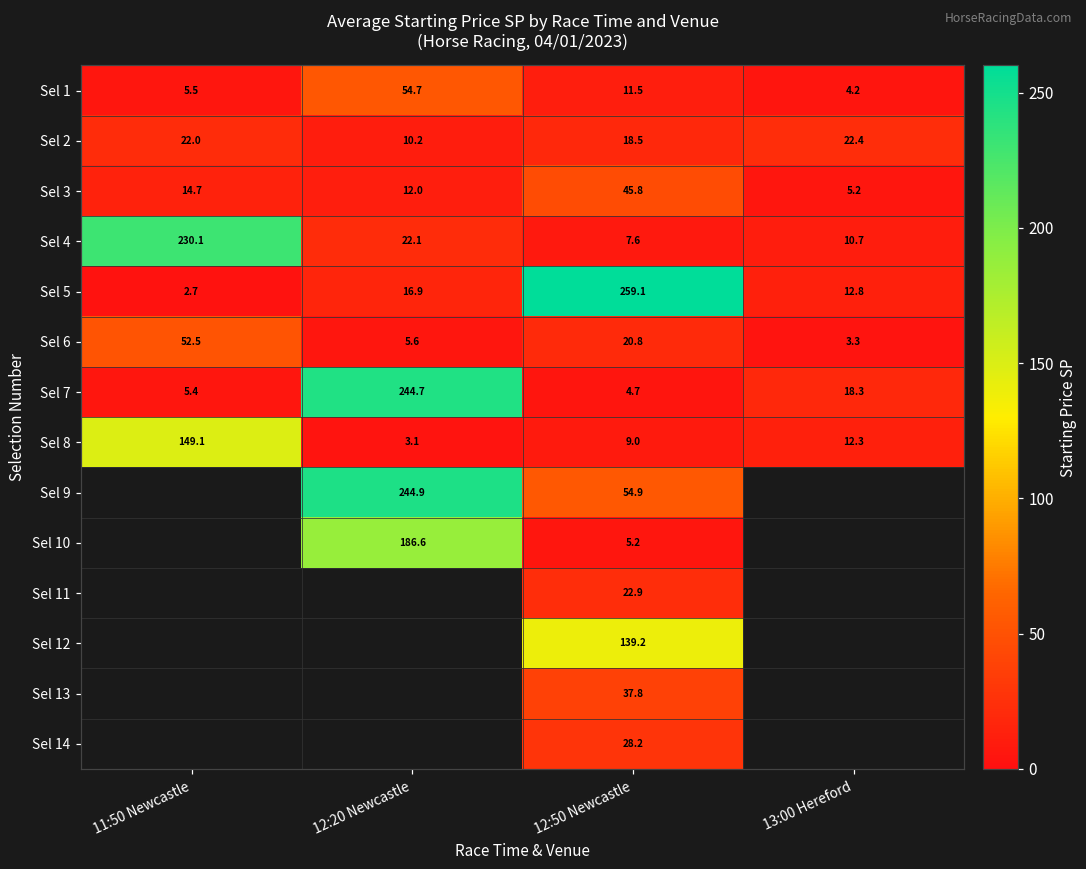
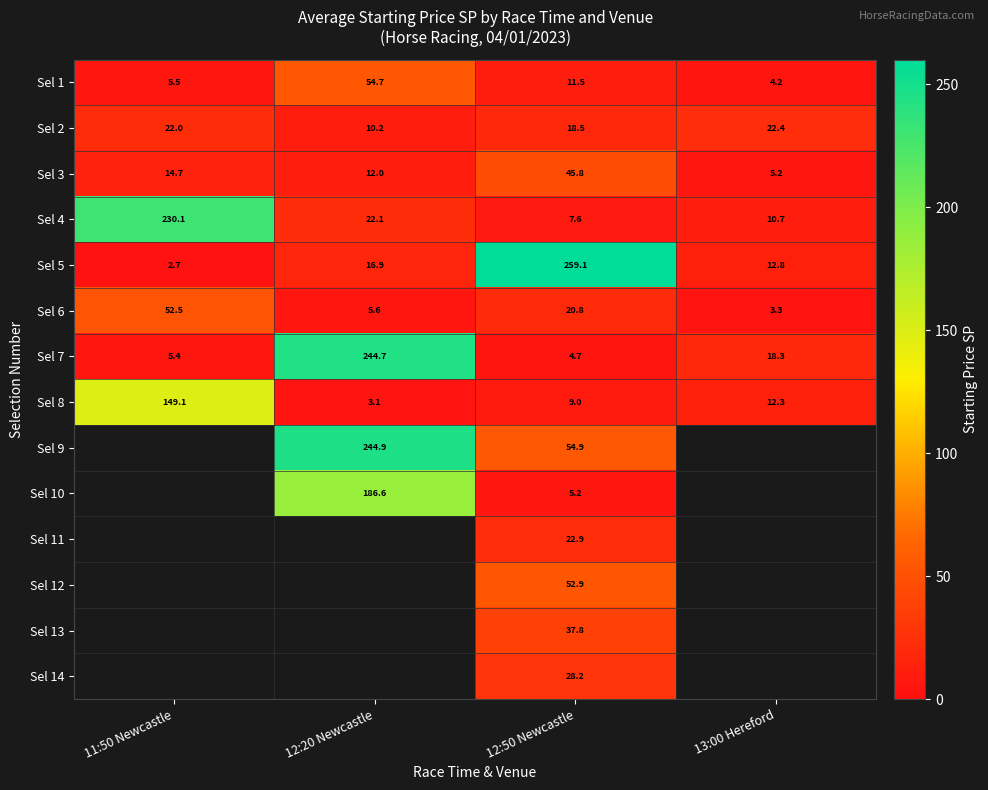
  {
    "Sel 1": {
      "11:50 Newcastle": 5.5,
      "12:20 Newcastle": 54.7,
      "12:50 Newcastle": 11.5,
      "13:00 Hereford": 4.2
    },
    "Sel 2": {
      "11:50 Newcastle": 22.0,
      "12:20 Newcastle": 10.2,
      "12:50 Newcastle": 18.5,
      "13:00 Hereford": 22.4
    },
    "Sel 3": {
      "11:50 Newcastle": 14.7,
      "12:20 Newcastle": 12.0,
      "12:50 Newcastle": 45.8,
      "13:00 Hereford": 5.2
    },
    "Sel 4": {
      "11:50 Newcastle": 230.1,
      "12:20 Newcastle": 22.1,
      "12:50 Newcastle": 7.6,
      "13:00 Hereford": 10.7
    },
    "Sel 5": {
      "11:50 Newcastle": 2.7,
      "12:20 Newcastle": 16.9,
      "12:50 Newcastle": 259.1,
      "13:00 Hereford": 12.8
    },
    "Sel 6": {
      "11:50 Newcastle": 52.5,
      "12:20 Newcastle": 5.6,
      "12:50 Newcastle": 20.8,
      "13:00 Hereford": 3.3
    },
    "Sel 7": {
      "11:50 Newcastle": 5.4,
      "12:20 Newcastle": 244.7,
      "12:50 Newcastle": 4.7,
      "13:00 Hereford": 18.3
    },
    "Sel 8": {
      "11:50 Newcastle": 149.1,
      "12:20 Newcastle": 3.1,
      "12:50 Newcastle": 9.0,
      "13:00 Hereford": 12.3
    },
    "Sel 9": {
      "12:20 Newcastle": 244.9,
      "12:50 Newcastle": 54.9
    },
    "Sel 10": {
      "12:20 Newcastle": 186.6,
      "12:50 Newcastle": 5.2
    },
    "Sel 11": {
      "12:50 Newcastle": 22.9
    },
    "Sel 12": {
-     "12:50 Newcastle": 139.2
+     "12:50 Newcastle": 52.9
    },
    "Sel 13": {
      "12:50 Newcastle": 37.8
    },
    "Sel 14": {
      "12:50 Newcastle": 28.2
    }
  }
